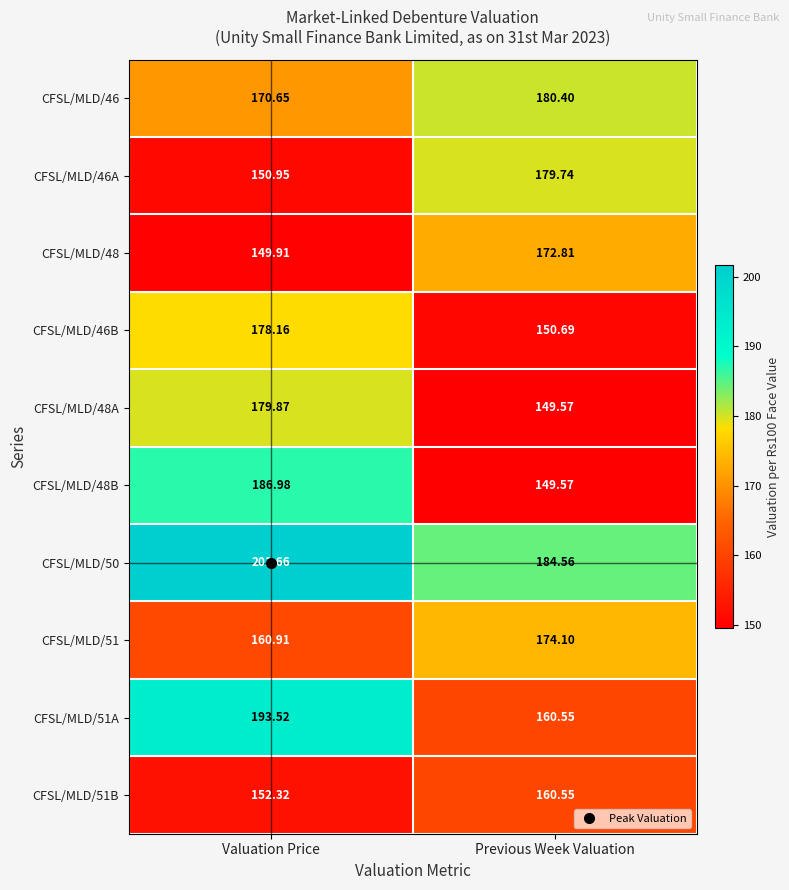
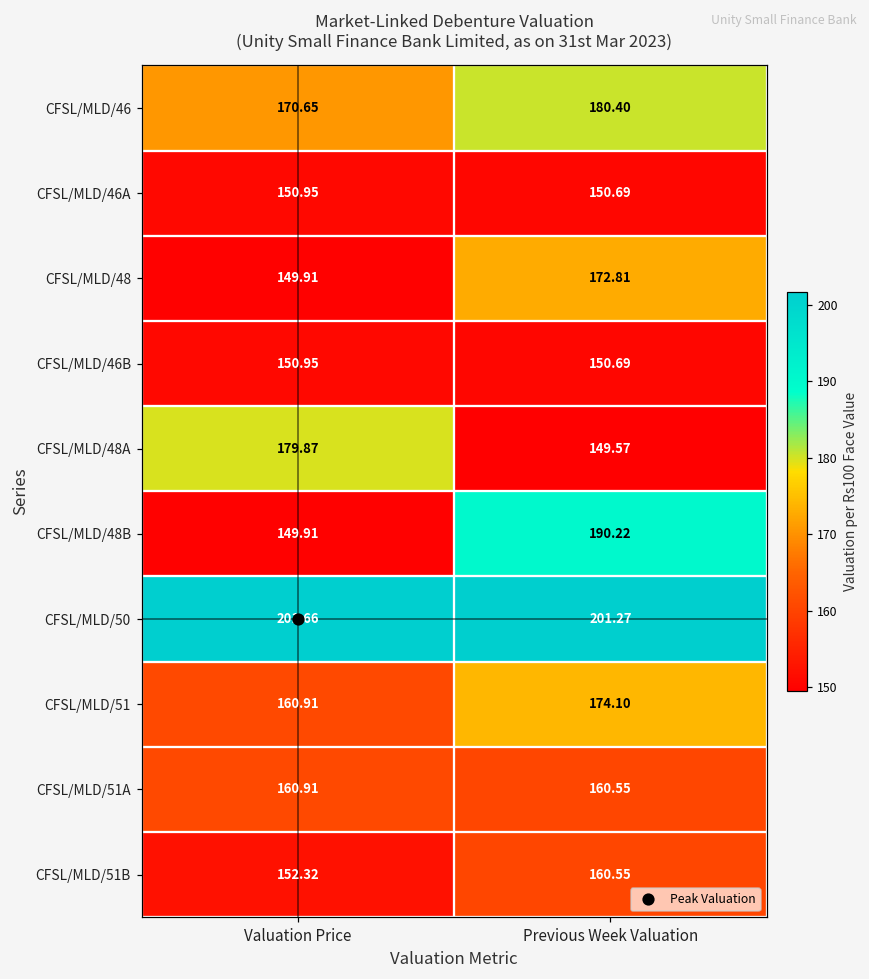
  {
    "CFSL/MLD/46": {
      "Valuation Price": 170.65,
      "Previous Week Valuation": 180.40
    },
    "CFSL/MLD/46A": {
      "Valuation Price": 150.95,
-     "Previous Week Valuation": 179.74
+     "Previous Week Valuation": 150.69
    },
    "CFSL/MLD/48": {
      "Valuation Price": 149.91,
      "Previous Week Valuation": 172.81
    },
    "CFSL/MLD/46B": {
-     "Valuation Price": 178.16,
+     "Valuation Price": 150.95,
      "Previous Week Valuation": 150.69
    },
    "CFSL/MLD/48A": {
      "Valuation Price": 179.87,
      "Previous Week Valuation": 149.57
    },
    "CFSL/MLD/48B": {
-     "Valuation Price": 186.98,
-     "Previous Week Valuation": 149.57
+     "Valuation Price": 149.91,
+     "Previous Week Valuation": 190.22
    },
    "CFSL/MLD/50": {
-     "Previous Week Valuation": 184.56
+     "Previous Week Valuation": 201.27
    },
    "CFSL/MLD/51": {
      "Valuation Price": 160.91,
      "Previous Week Valuation": 174.10
    },
    "CFSL/MLD/51A": {
-     "Valuation Price": 193.52,
+     "Valuation Price": 160.91,
      "Previous Week Valuation": 160.55
    },
    "CFSL/MLD/51B": {
      "Valuation Price": 152.32,
      "Previous Week Valuation": 160.55
    }
  }
